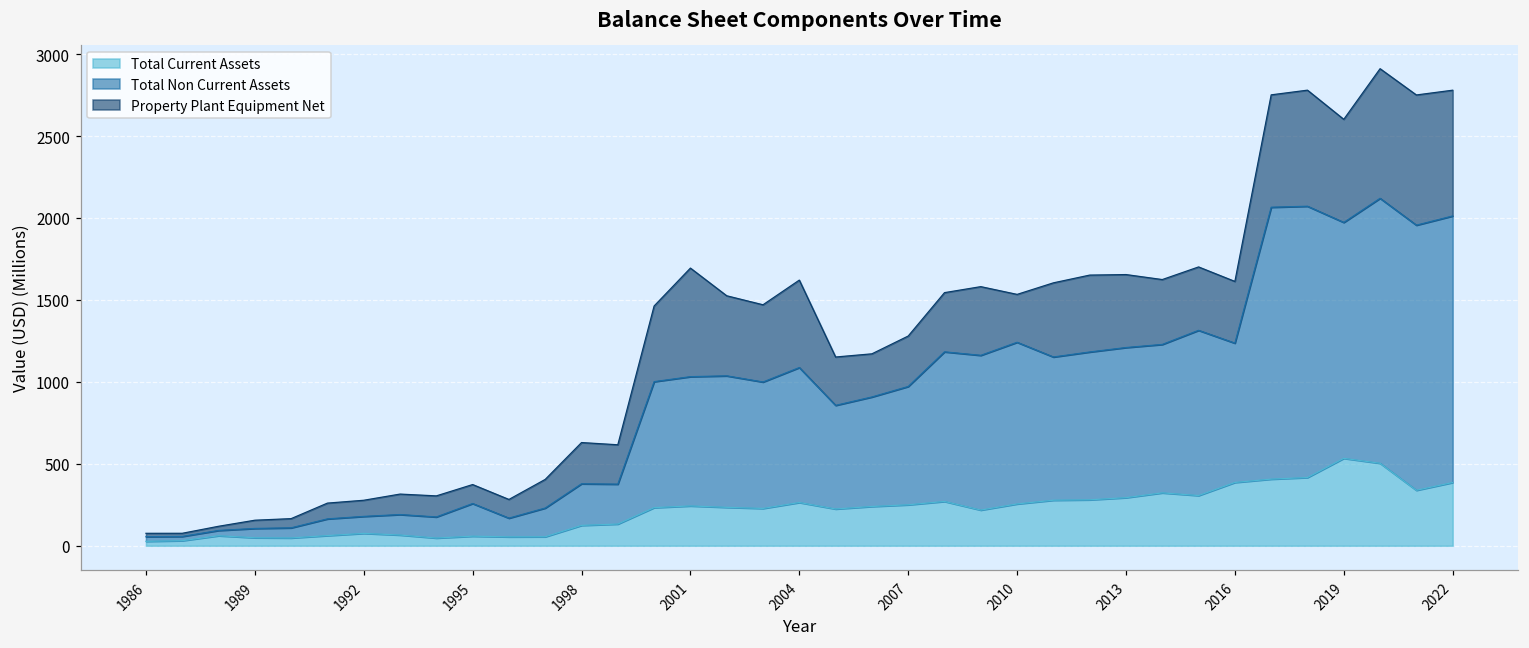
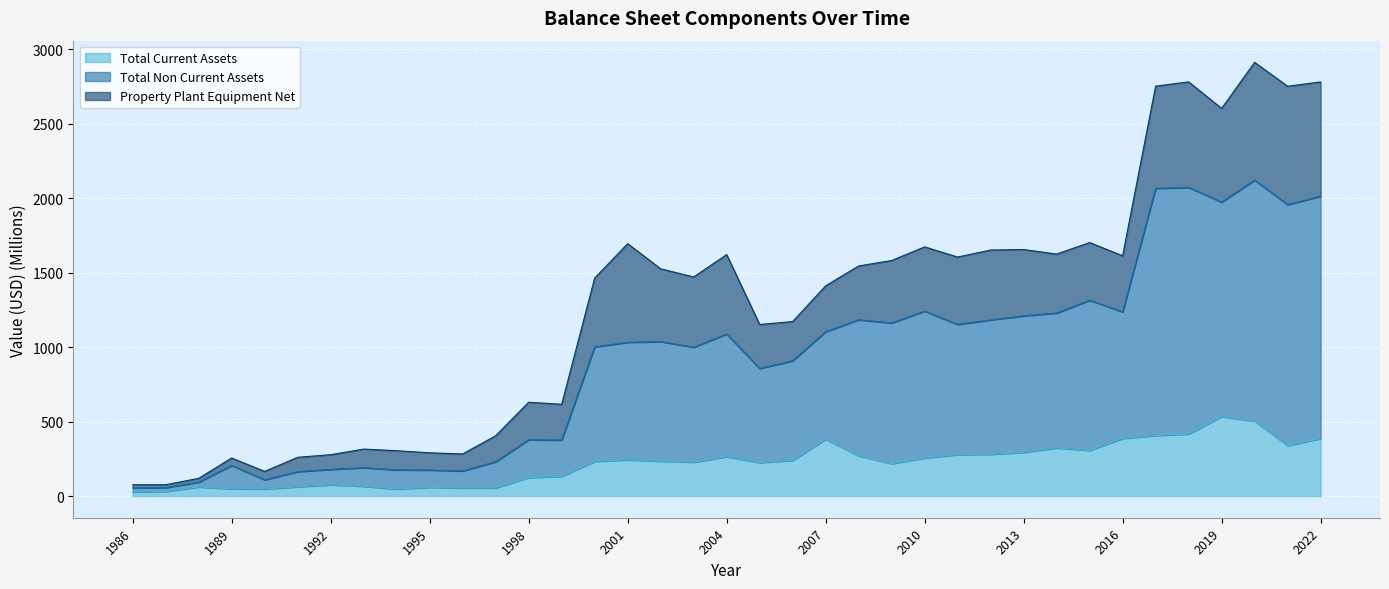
  {
    "Total Current Assets": {
      "1986": 30,
      "1989": 50,
      "1992": 80,
      "1995": 60,
      "1998": 120,
      "2001": 240,
      "2004": 260,
-     "2007": 250,
+     "2007": 380,
      "2010": 260,
      "2013": 290,
      "2016": 390,
      "2019": 530,
      "2022": 390
    },
    "Total Non Current Assets": {
      "1986": 30,
-     "1989": 60,
+     "1989": 160,
      "1992": 100,
-     "1995": 200,
+     "1995": 120,
      "1998": 250,
      "2001": 790,
      "2004": 820,
      "2007": 720,
      "2010": 990,
      "2013": 920,
      "2016": 850,
      "2019": 1440,
      "2022": 1630
    },
    "Property Plant Equipment Net": {
      "1986": 20,
      "1989": 50,
      "1992": 100,
      "1995": 120,
      "1998": 250,
      "2001": 660,
      "2004": 530,
      "2007": 310,
-     "2010": 290,
+     "2010": 430,
      "2013": 450,
      "2016": 380,
      "2019": 630,
      "2022": 770
    }
  }
